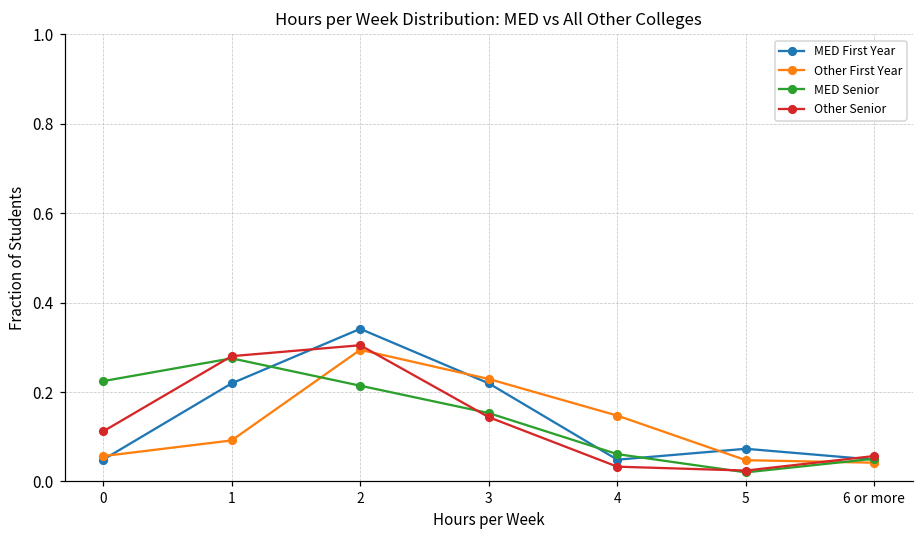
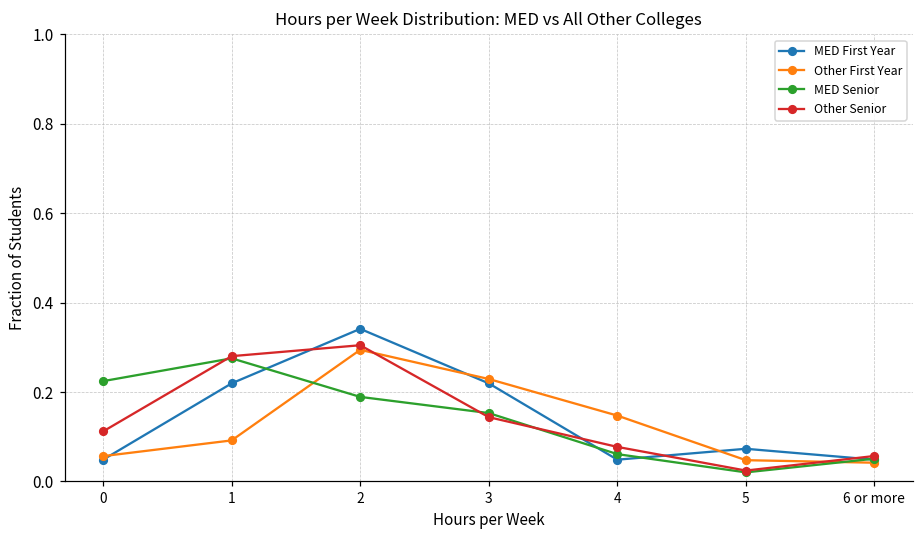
  {
    "MED First Year": {
      "0": 0.05,
      "1": 0.22,
      "2": 0.34,
      "3": 0.22,
      "4": 0.05,
      "5": 0.07
    },
    "Other First Year": {
      "0": 0.06,
      "1": 0.09,
      "2": 0.29,
      "3": 0.23,
      "4": 0.15,
      "5": 0.05,
      "6 or more": 0.04
    },
    "MED Senior": {
      "0": 0.22,
-     "2": 0.21,
+     "2": 0.19,
      "3": 0.15,
      "4": 0.06
    },
    "Other Senior": {
      "0": 0.11,
      "2": 0.30,
      "3": 0.14,
-     "4": 0.03
+     "4": 0.08
    }
  }
